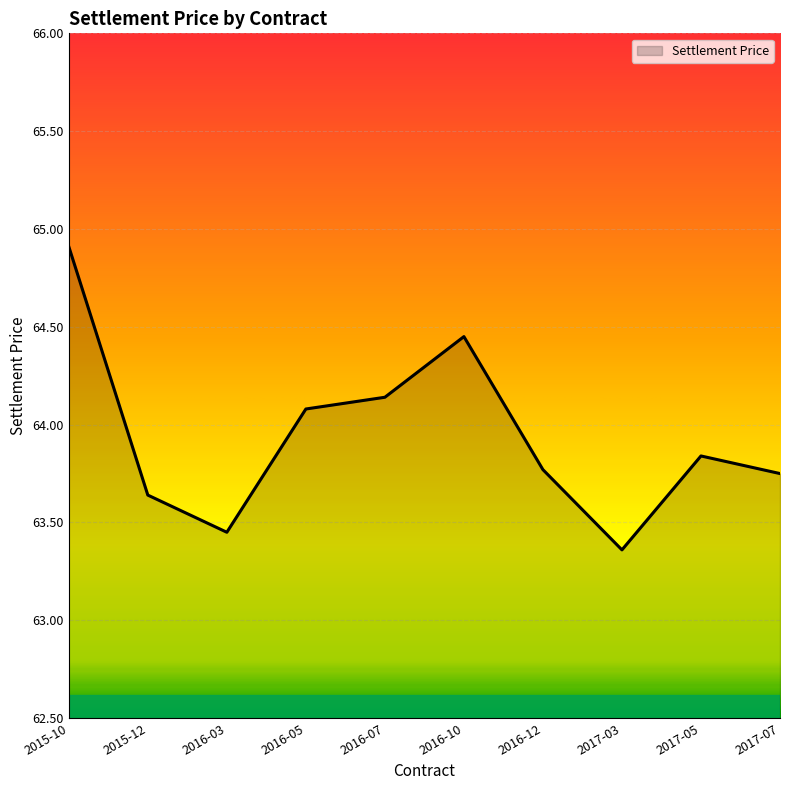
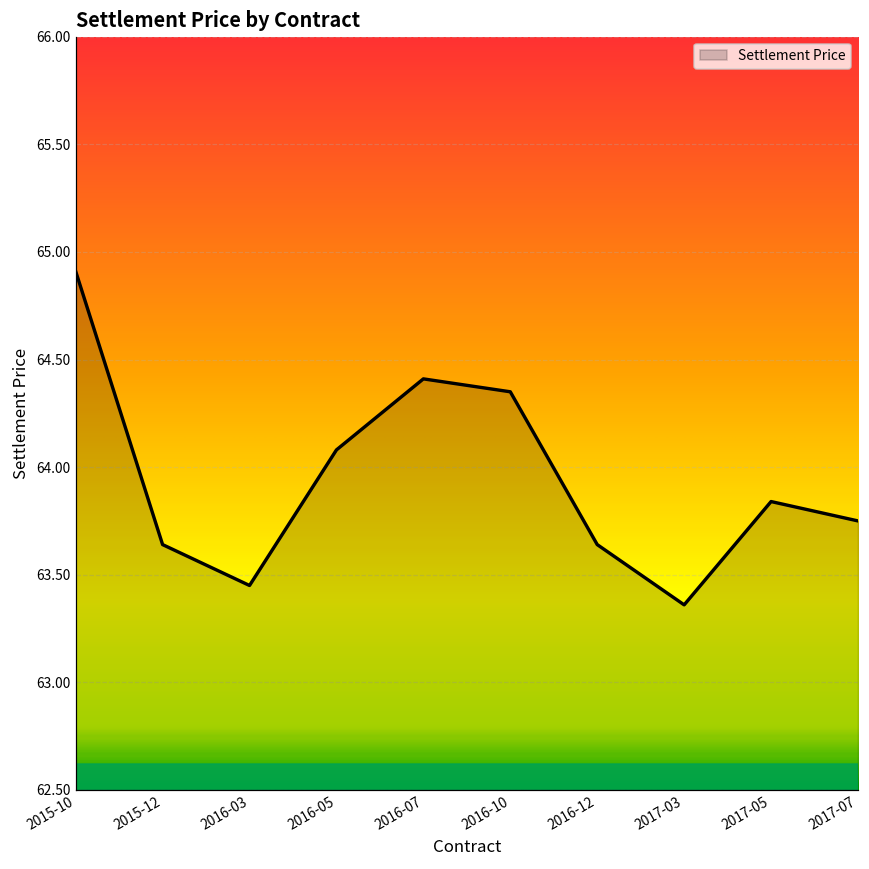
  {
    "2015-10": 64.91,
    "2015-12": 63.64,
    "2016-03": 63.45,
    "2016-05": 64.08,
-   "2016-07": 64.14,
-   "2016-10": 64.45,
-   "2016-12": 63.77,
+   "2016-07": 64.41,
+   "2016-10": 64.35,
+   "2016-12": 63.64,
    "2017-03": 63.36,
    "2017-05": 63.84,
    "2017-07": 63.75
  }
